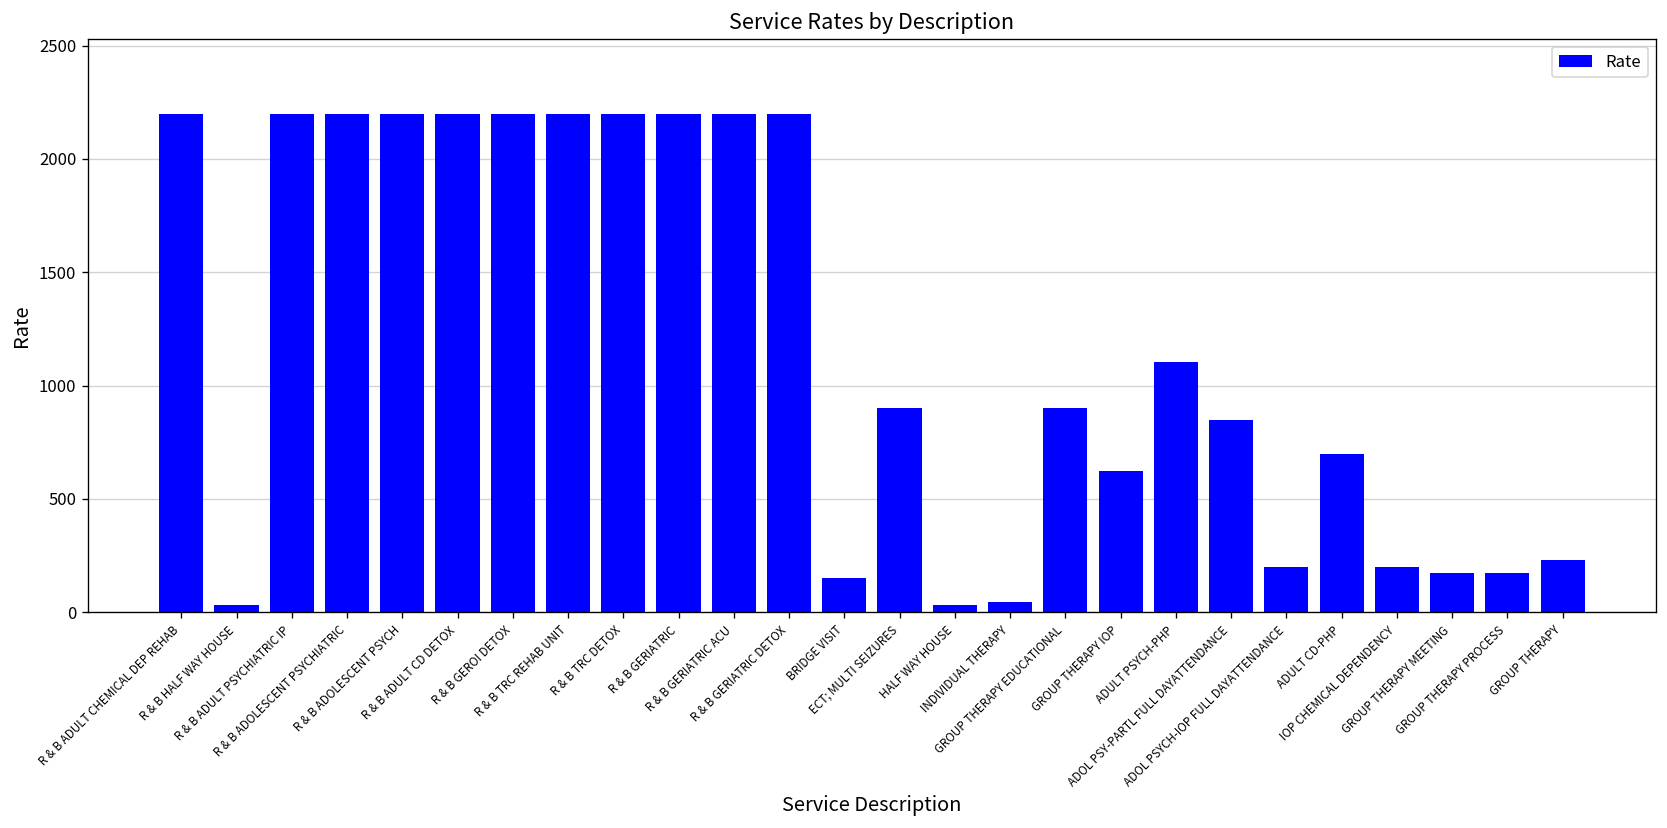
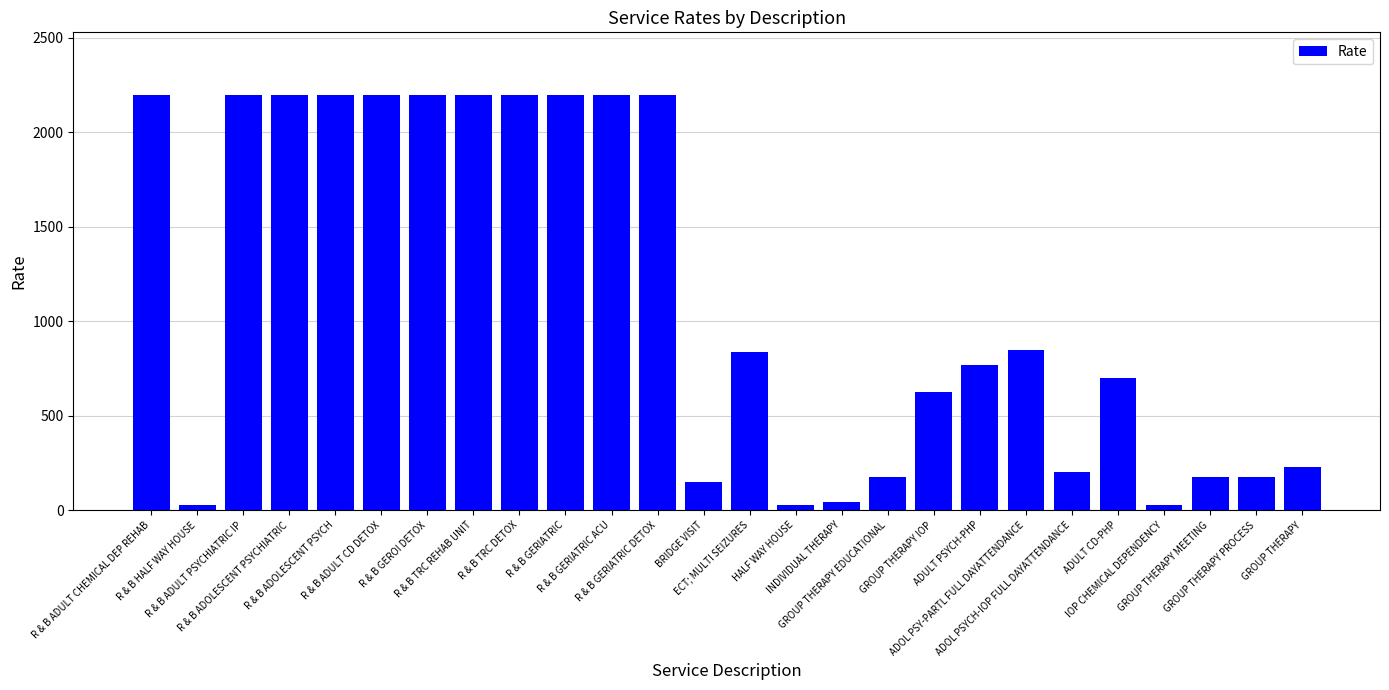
  {
    "R & B ADULT CHEMICAL DEP REHAB": 2200,
    "R & B HALF WAY HOUSE": 30,
    "R & B ADULT PSYCHIATRIC IP": 2200,
    "R & B ADOLESCENT PSYCHIATRIC": 2200,
    "R & B ADOLESCENT PSYCH": 2200,
    "R & B ADULT CD DETOX": 2200,
    "R & B GEROI DETOX": 2200,
    "R & B TRC REHAB UNIT": 2200,
    "R & B TRC DETOX": 2200,
    "R & B GERIATRIC": 2200,
    "R & B GERIATRIC ACU": 2200,
    "R & B GERIATRIC DETOX": 2200,
    "BRIDGE VISIT": 150,
-   "ECT; MULTI SEIZURES": 900,
+   "ECT; MULTI SEIZURES": 840,
    "HALF WAY HOUSE": 30,
    "INDIVIDUAL THERAPY": 50,
-   "GROUP THERAPY EDUCATIONAL": 900,
+   "GROUP THERAPY EDUCATIONAL": 180,
    "GROUP THERAPY IOP": 630,
-   "ADULT PSYCH-PHP": 1110,
+   "ADULT PSYCH-PHP": 770,
    "ADOL PSY-PARTL FULL DAYATTENDANCE": 850,
    "ADOL PSYCH-IOP FULL DAYATTENDANCE": 200,
    "ADULT CD-PHP": 700,
-   "IOP CHEMICAL DEPENDENCY": 200,
+   "IOP CHEMICAL DEPENDENCY": 30,
    "GROUP THERAPY MEETING": 180,
    "GROUP THERAPY PROCESS": 180,
    "GROUP THERAPY": 230
  }
